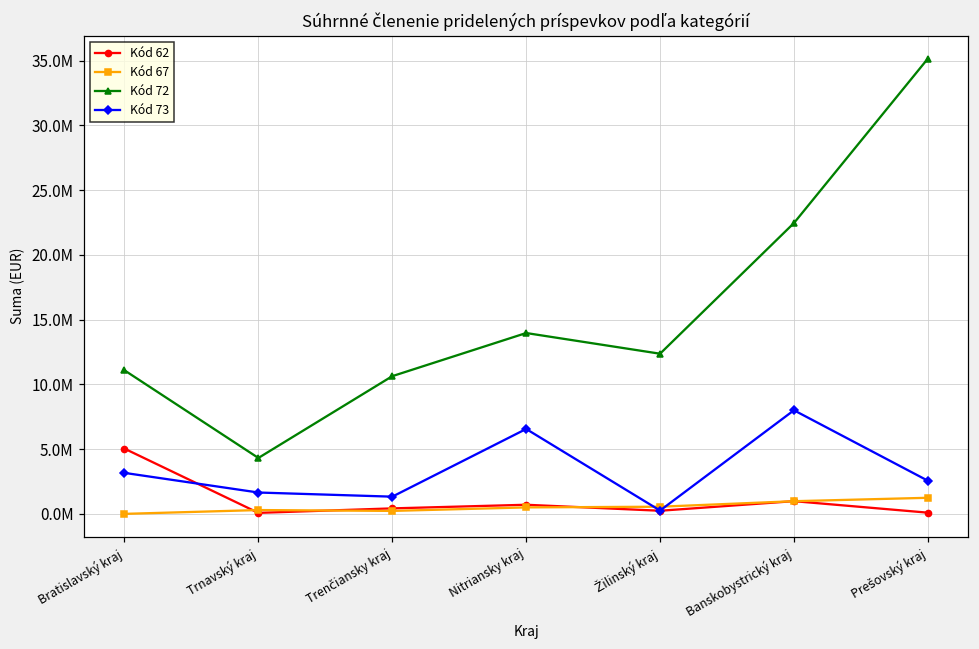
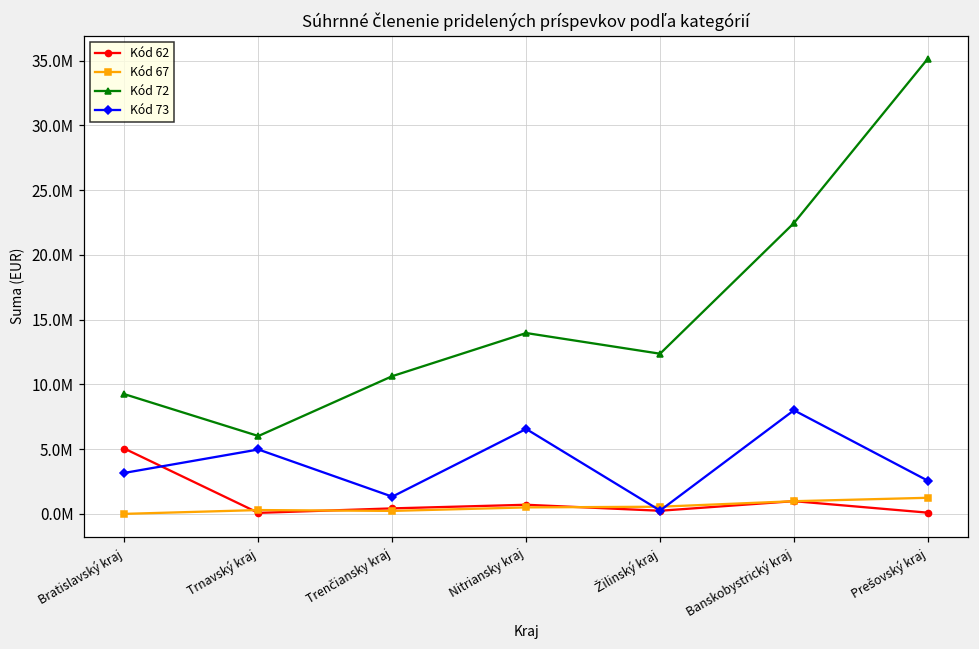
  {
    "Kód 62": {
      "Bratislavský kraj": 5000000,
      "Prešovský kraj": 100000
    },
    "Kód 67": {
      "Bratislavský kraj": 0,
      "Žilinský kraj": 600000,
      "Prešovský kraj": 1200000
    },
    "Kód 72": {
-     "Bratislavský kraj": 11100000,
-     "Trnavský kraj": 4300000,
+     "Bratislavský kraj": 9200000,
+     "Trnavský kraj": 6000000,
      "Trenčiansky kraj": 10600000,
      "Nitriansky kraj": 14000000,
      "Žilinský kraj": 12400000,
      "Banskobystrický kraj": 22500000,
      "Prešovský kraj": 35200000
    },
    "Kód 73": {
      "Bratislavský kraj": 3200000,
-     "Trnavský kraj": 1600000,
+     "Trnavský kraj": 5000000,
      "Trenčiansky kraj": 1300000,
      "Nitriansky kraj": 6600000,
      "Banskobystrický kraj": 8000000,
      "Prešovský kraj": 2600000
    }
  }
